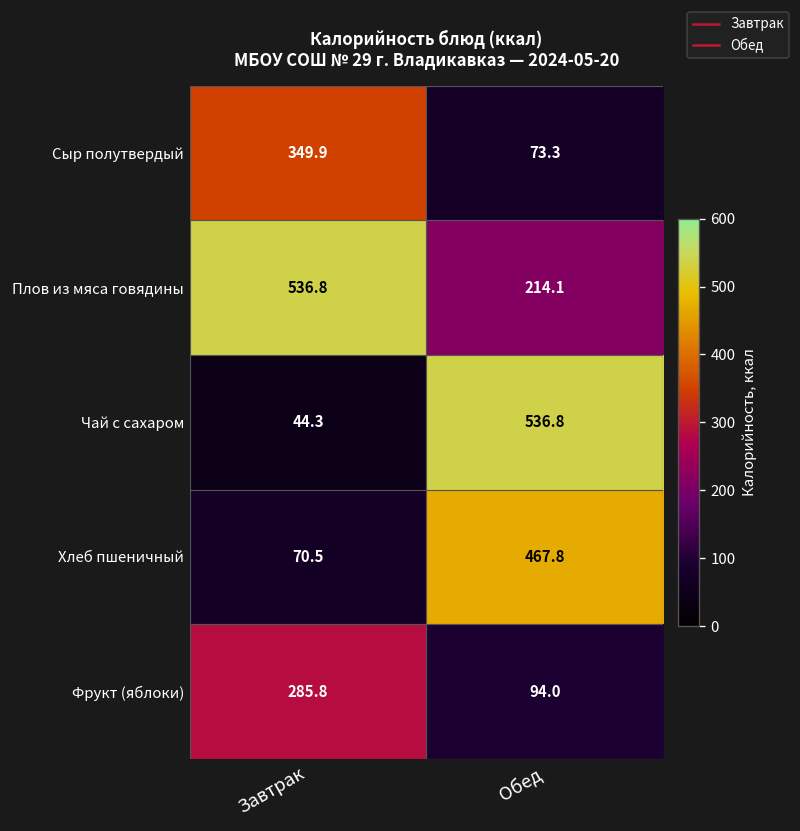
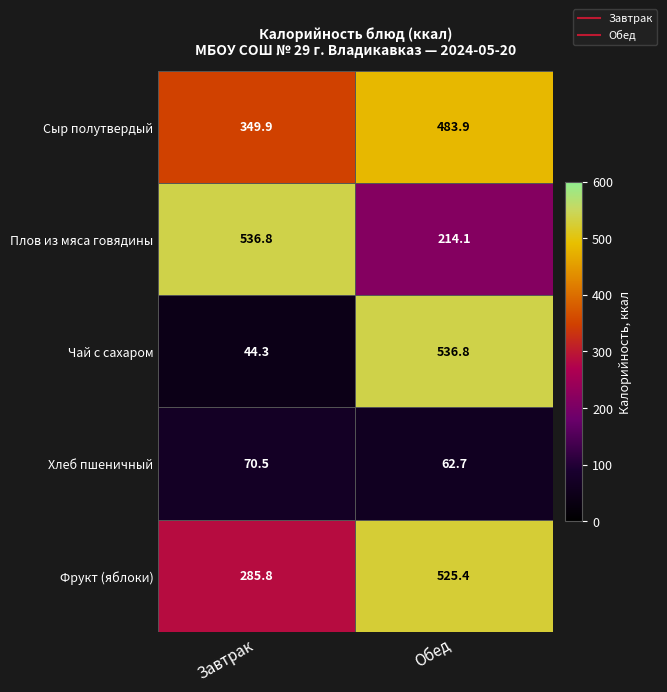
  {
    "Сыр полутвердый": {
      "Завтрак": 349.9,
-     "Обед": 73.3
+     "Обед": 483.9
    },
    "Плов из мяса говядины": {
      "Завтрак": 536.8,
      "Обед": 214.1
    },
    "Чай с сахаром": {
      "Завтрак": 44.3,
      "Обед": 536.8
    },
    "Хлеб пшеничный": {
      "Завтрак": 70.5,
-     "Обед": 467.8
+     "Обед": 62.7
    },
    "Фрукт (яблоки)": {
      "Завтрак": 285.8,
-     "Обед": 94.0
+     "Обед": 525.4
    }
  }
